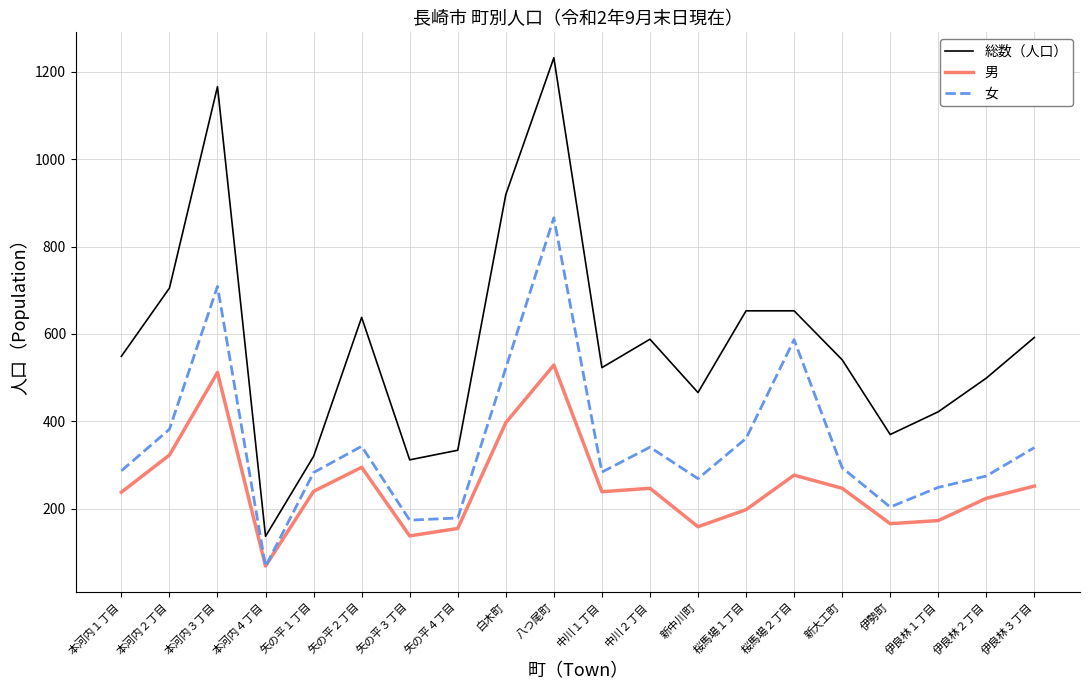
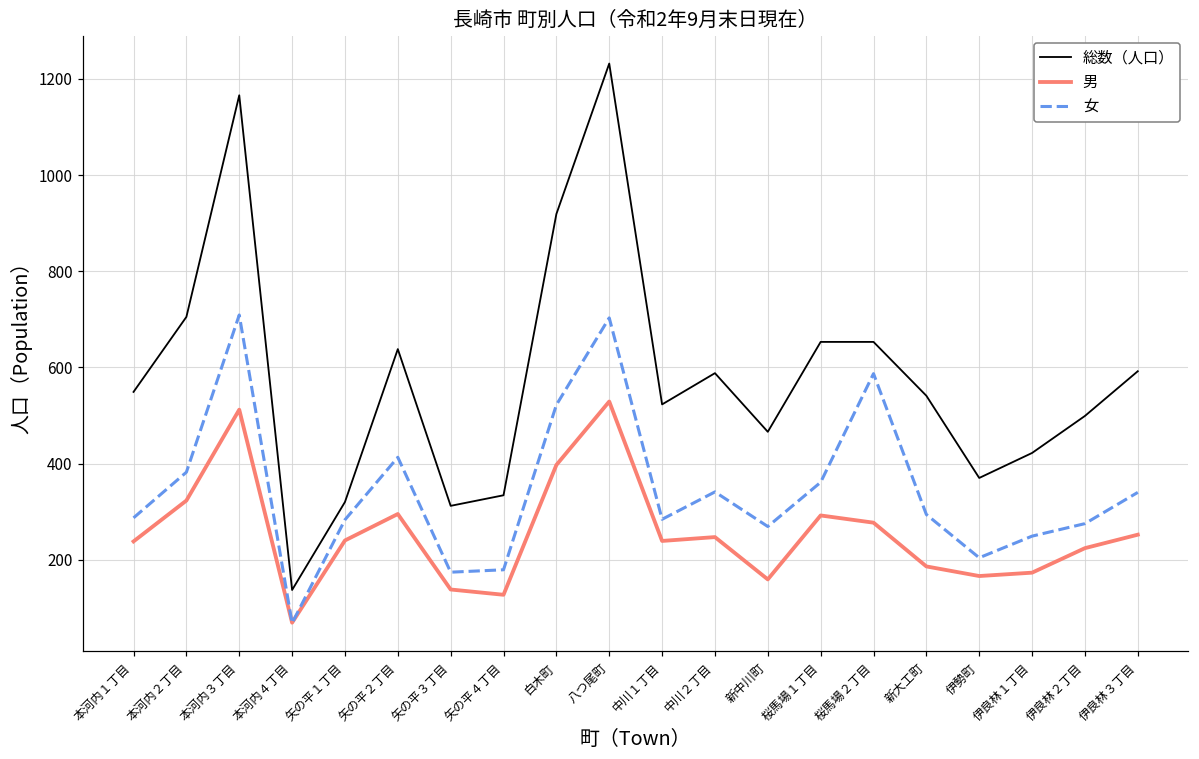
  {
    "総数（人口）": {
      "本河内１丁目": 550,
      "本河内２丁目": 710,
      "本河内３丁目": 1170,
      "本河内４丁目": 140,
      "矢の平１丁目": 320,
      "矢の平２丁目": 640,
      "矢の平３丁目": 310,
      "矢の平４丁目": 330,
      "白木町": 920,
      "八つ尾町": 1230,
      "中川１丁目": 520,
      "中川２丁目": 590,
      "新中川町": 470,
      "桜馬場１丁目": 650,
      "桜馬場２丁目": 650,
      "新大工町": 540,
      "伊勢町": 370,
      "伊良林１丁目": 420,
      "伊良林２丁目": 500,
      "伊良林３丁目": 590
    },
    "男": {
      "本河内１丁目": 240,
      "本河内２丁目": 320,
      "本河内３丁目": 510,
      "矢の平１丁目": 240,
      "矢の平２丁目": 300,
      "矢の平３丁目": 140,
-     "矢の平４丁目": 160,
+     "矢の平４丁目": 130,
      "白木町": 400,
      "八つ尾町": 530,
      "中川１丁目": 240,
      "中川２丁目": 250,
      "新中川町": 160,
-     "桜馬場１丁目": 200,
+     "桜馬場１丁目": 290,
      "桜馬場２丁目": 280,
-     "新大工町": 250,
+     "新大工町": 190,
      "伊勢町": 170,
      "伊良林１丁目": 170,
      "伊良林２丁目": 220,
      "伊良林３丁目": 250
    },
    "女": {
      "本河内１丁目": 290,
      "本河内２丁目": 380,
      "本河内３丁目": 710,
      "矢の平１丁目": 280,
-     "矢の平２丁目": 340,
+     "矢の平２丁目": 410,
      "矢の平３丁目": 170,
      "矢の平４丁目": 180,
      "白木町": 520,
-     "八つ尾町": 870,
+     "八つ尾町": 700,
      "中川１丁目": 280,
      "中川２丁目": 340,
      "新中川町": 270,
      "桜馬場１丁目": 360,
      "桜馬場２丁目": 590,
      "新大工町": 290,
      "伊勢町": 200,
      "伊良林１丁目": 250,
      "伊良林２丁目": 280,
      "伊良林３丁目": 340
    }
  }
